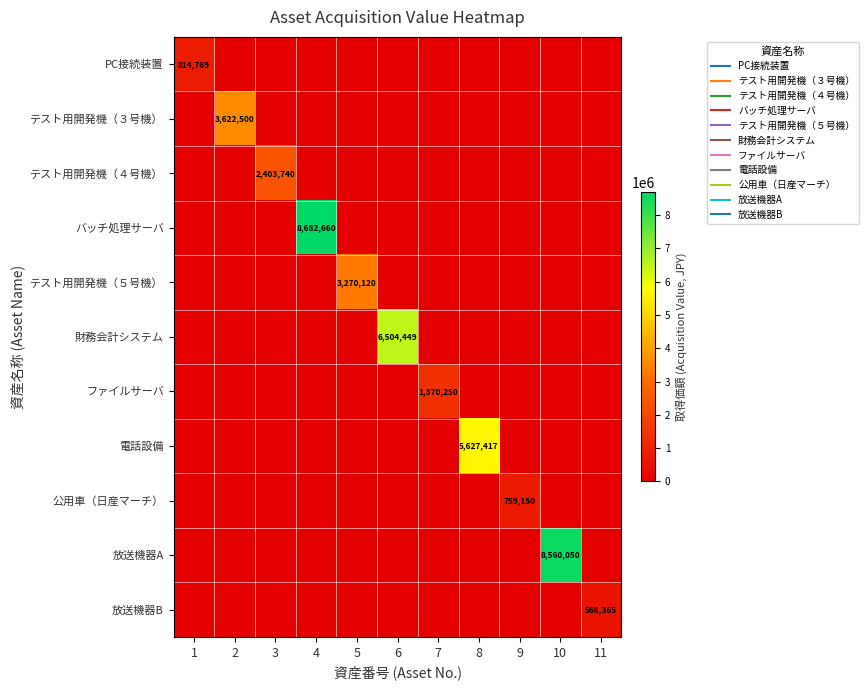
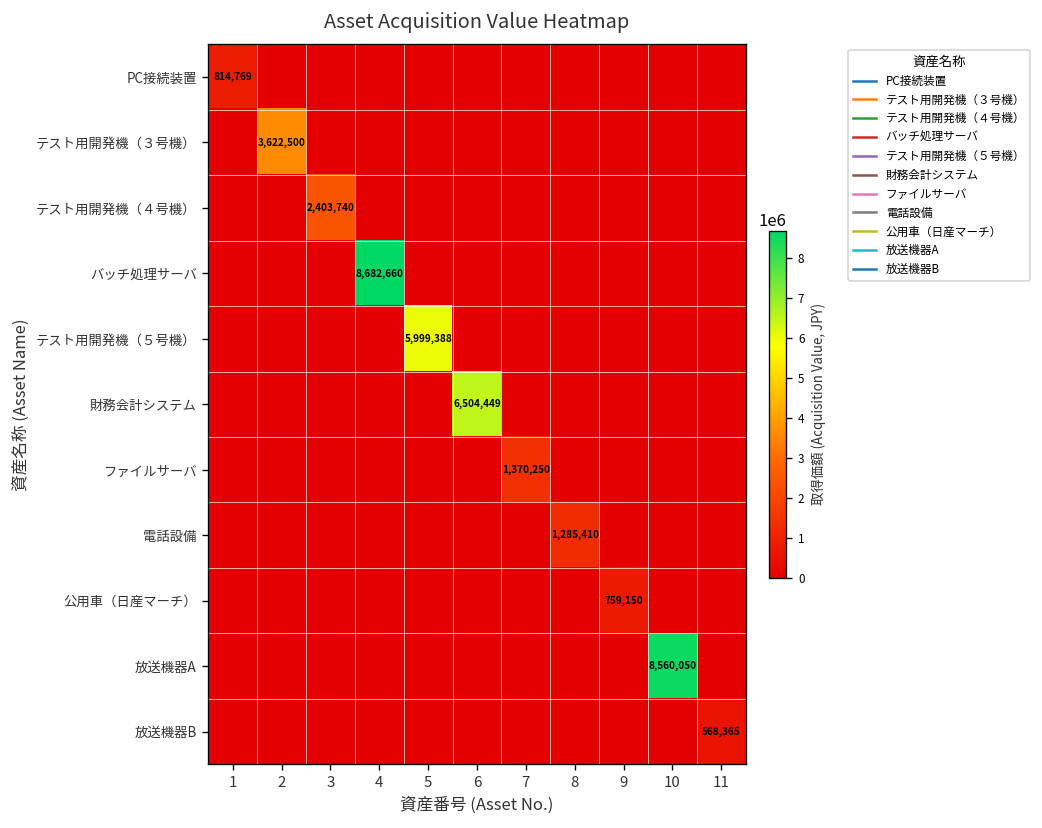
  {
    "PC接続装置": {
      "1": "814,769"
    },
    "テスト用開発機（３号機）": {
      "2": "3,622,500"
    },
    "テスト用開発機（４号機）": {
      "3": "2,403,740"
    },
    "バッチ処理サーバ": {
      "4": "8,682,660"
    },
    "テスト用開発機（５号機）": {
-     "5": "3,270,120"
+     "5": "5,999,388"
    },
    "財務会計システム": {
      "6": "6,504,449"
    },
    "ファイルサーバ": {
      "7": "1,370,250"
    },
    "電話設備": {
-     "8": "5,627,417"
+     "8": "1,285,410"
    },
    "公用車（日産マーチ）": {
      "9": "759,150"
    },
    "放送機器A": {
      "10": "8,560,050"
    },
    "放送機器B": {
      "11": "568,365"
    }
  }
